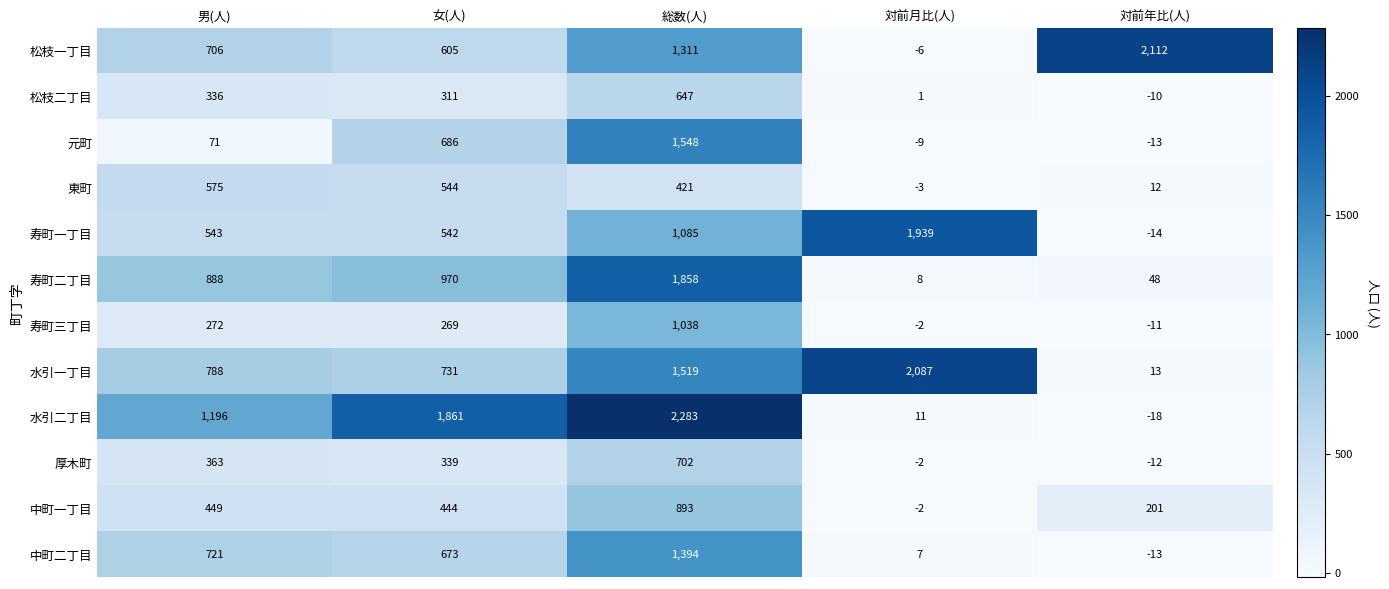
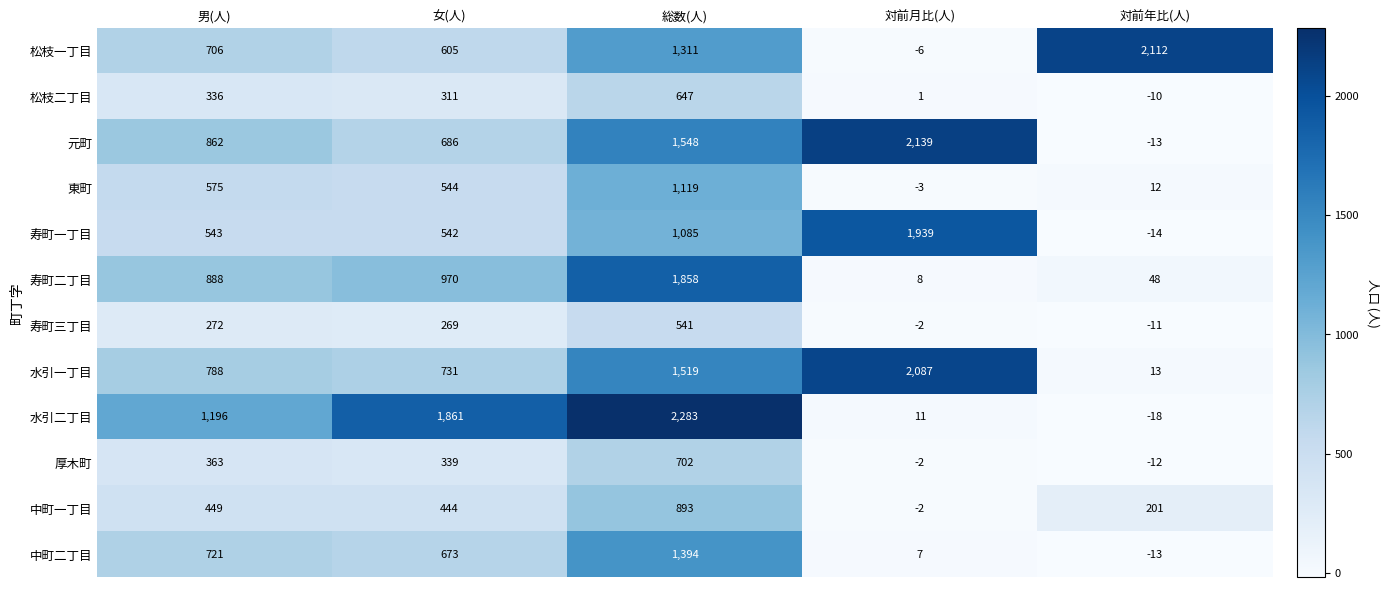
  {
    "松枝一丁目": {
      "男(人)": "706",
      "女(人)": "605",
      "総数(人)": "1,311",
      "対前月比(人)": "-6",
      "対前年比(人)": "2,112"
    },
    "松枝二丁目": {
      "男(人)": "336",
      "女(人)": "311",
      "総数(人)": "647",
      "対前月比(人)": "1",
      "対前年比(人)": "-10"
    },
    "元町": {
-     "男(人)": "71",
+     "男(人)": "862",
      "女(人)": "686",
      "総数(人)": "1,548",
-     "対前月比(人)": "-9",
+     "対前月比(人)": "2,139",
      "対前年比(人)": "-13"
    },
    "東町": {
      "男(人)": "575",
      "女(人)": "544",
-     "総数(人)": "421",
+     "総数(人)": "1,119",
      "対前月比(人)": "-3",
      "対前年比(人)": "12"
    },
    "寿町一丁目": {
      "男(人)": "543",
      "女(人)": "542",
      "総数(人)": "1,085",
      "対前月比(人)": "1,939",
      "対前年比(人)": "-14"
    },
    "寿町二丁目": {
      "男(人)": "888",
      "女(人)": "970",
      "総数(人)": "1,858",
      "対前月比(人)": "8",
      "対前年比(人)": "48"
    },
    "寿町三丁目": {
      "男(人)": "272",
      "女(人)": "269",
-     "総数(人)": "1,038",
+     "総数(人)": "541",
      "対前月比(人)": "-2",
      "対前年比(人)": "-11"
    },
    "水引一丁目": {
      "男(人)": "788",
      "女(人)": "731",
      "総数(人)": "1,519",
      "対前月比(人)": "2,087",
      "対前年比(人)": "13"
    },
    "水引二丁目": {
      "男(人)": "1,196",
      "女(人)": "1,861",
      "総数(人)": "2,283",
      "対前月比(人)": "11",
      "対前年比(人)": "-18"
    },
    "厚木町": {
      "男(人)": "363",
      "女(人)": "339",
      "総数(人)": "702",
      "対前月比(人)": "-2",
      "対前年比(人)": "-12"
    },
    "中町一丁目": {
      "男(人)": "449",
      "女(人)": "444",
      "総数(人)": "893",
      "対前月比(人)": "-2",
      "対前年比(人)": "201"
    },
    "中町二丁目": {
      "男(人)": "721",
      "女(人)": "673",
      "総数(人)": "1,394",
      "対前月比(人)": "7",
      "対前年比(人)": "-13"
    }
  }
